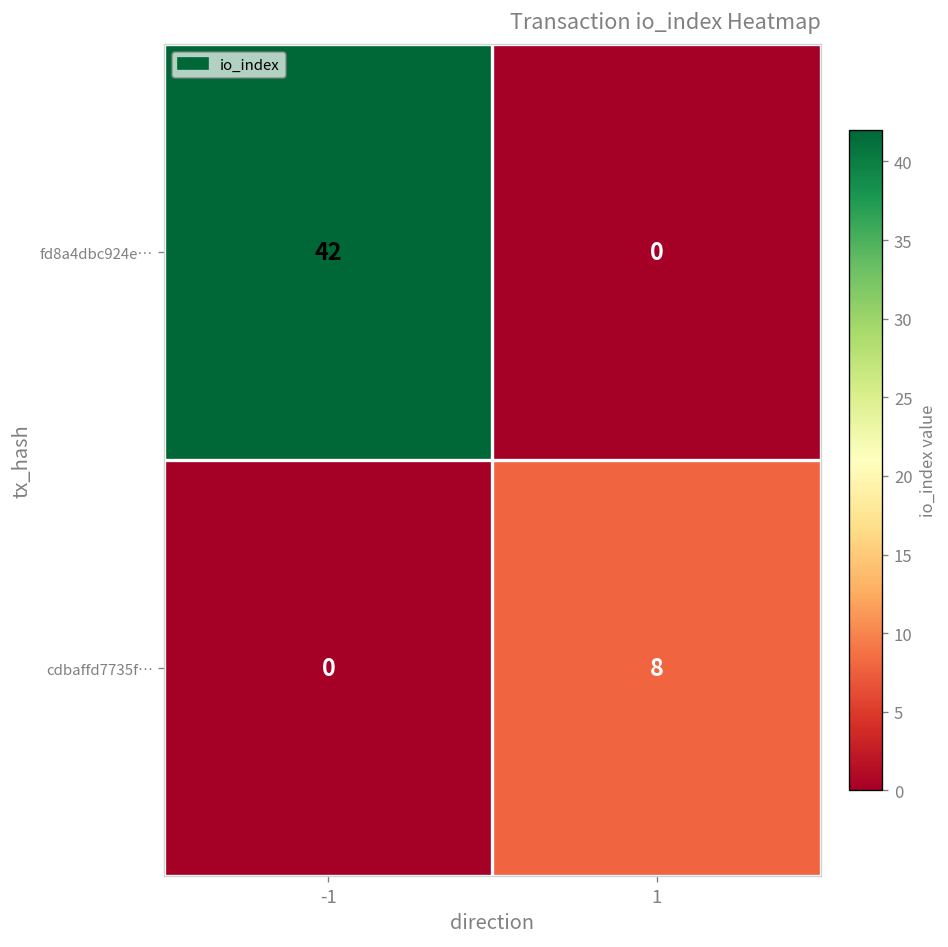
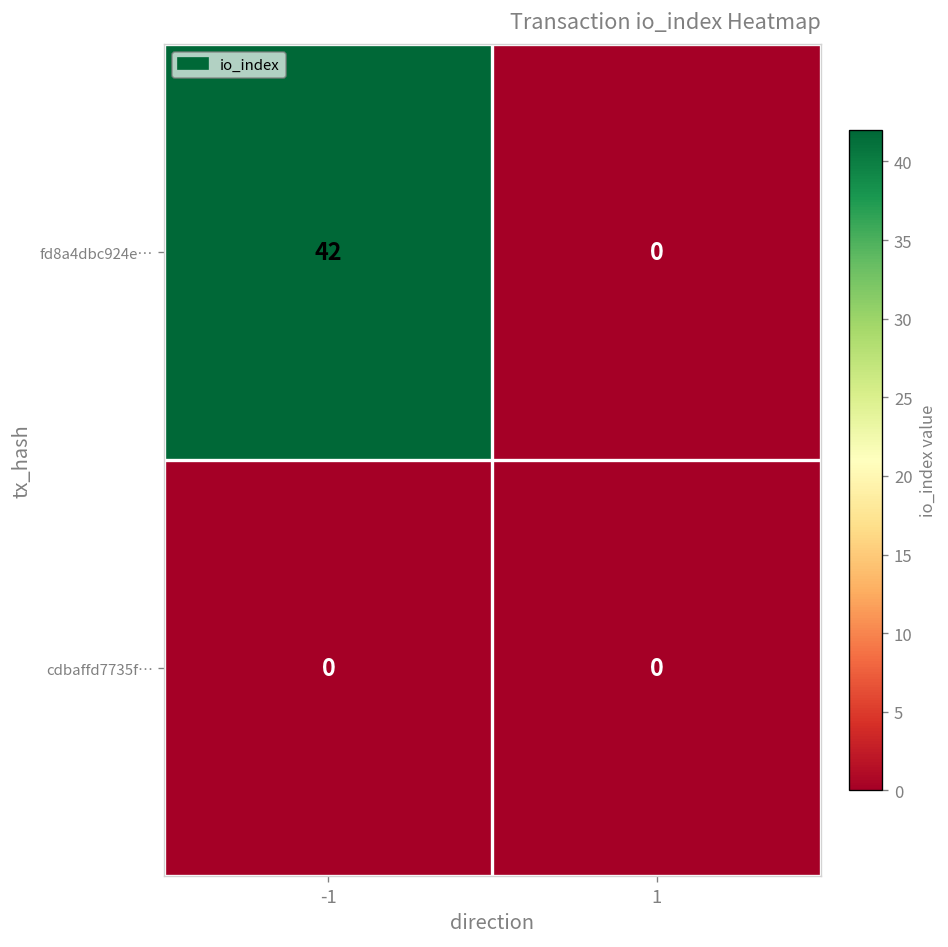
  {
    "fd8a4dbc924e…": {
      "-1": 42,
      "1": 0
    },
    "cdbaffd7735f…": {
      "-1": 0,
-     "1": 8
+     "1": 0
    }
  }
